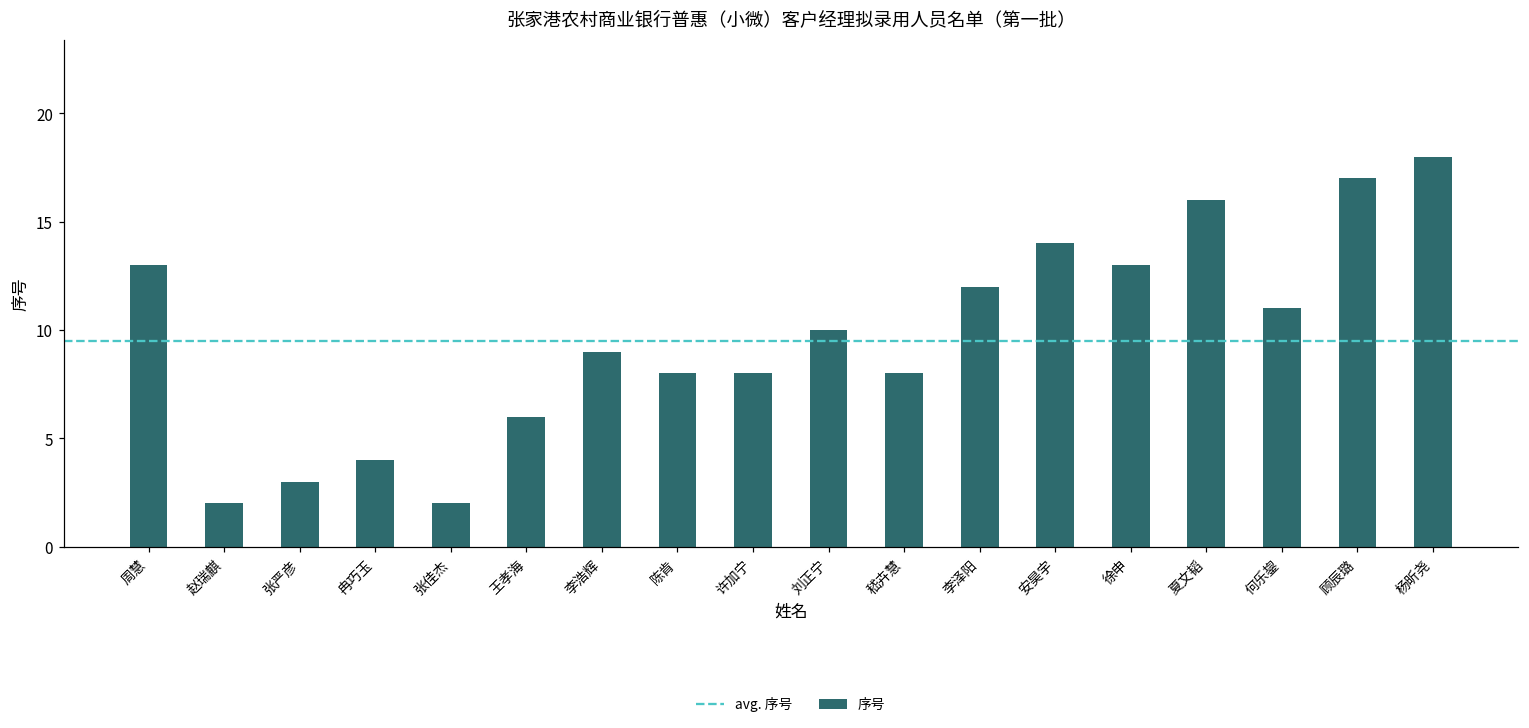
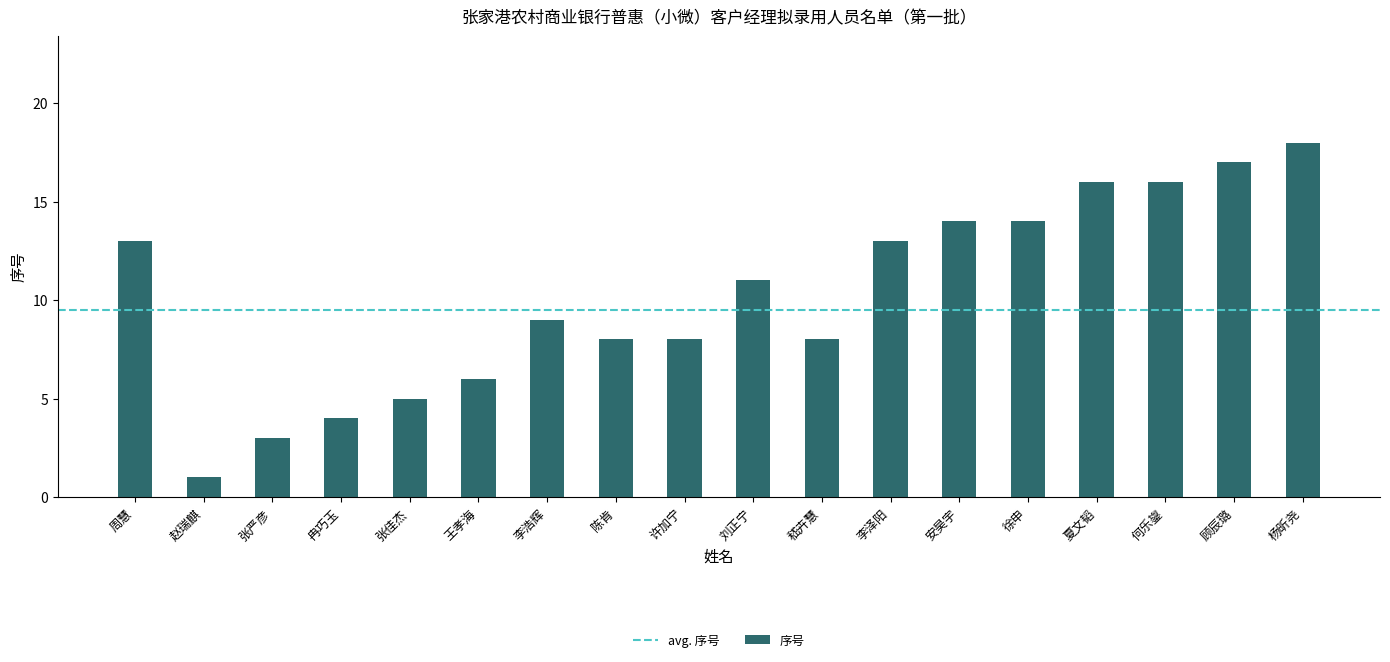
  {
    "周慧": 13,
-   "赵瑞麒": 2,
+   "赵瑞麒": 1,
    "张严彦": 3,
    "冉巧玉": 4,
-   "张佳杰": 2,
+   "张佳杰": 5,
    "王孝海": 6,
    "李浩辉": 9,
    "陈肯": 8,
    "许加宁": 8,
-   "刘正宁": 10,
+   "刘正宁": 11,
    "嵇卉慧": 8,
-   "李泽阳": 12,
+   "李泽阳": 13,
    "安昊宇": 14,
-   "徐申": 13,
+   "徐申": 14,
    "夏文韬": 16,
-   "何乐鋆": 11,
+   "何乐鋆": 16,
    "顾辰璐": 17,
    "杨昕尧": 18
  }
